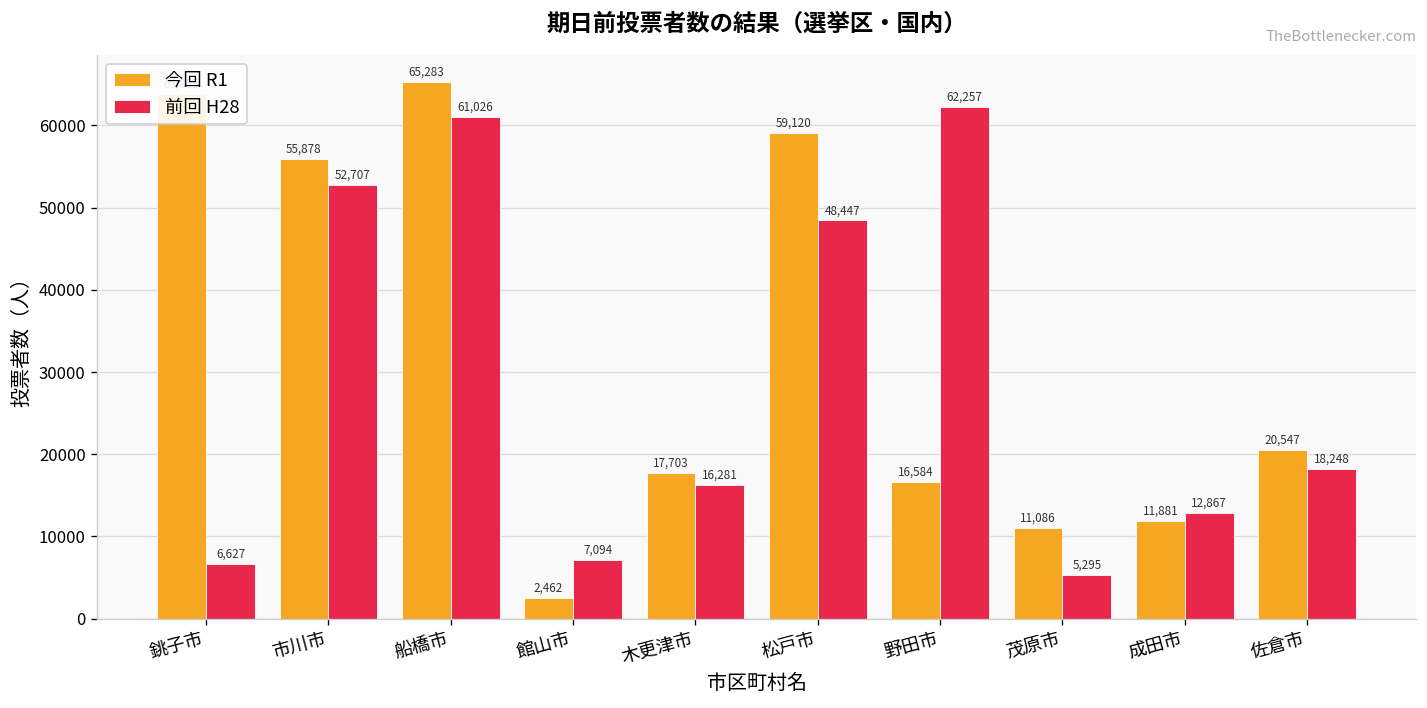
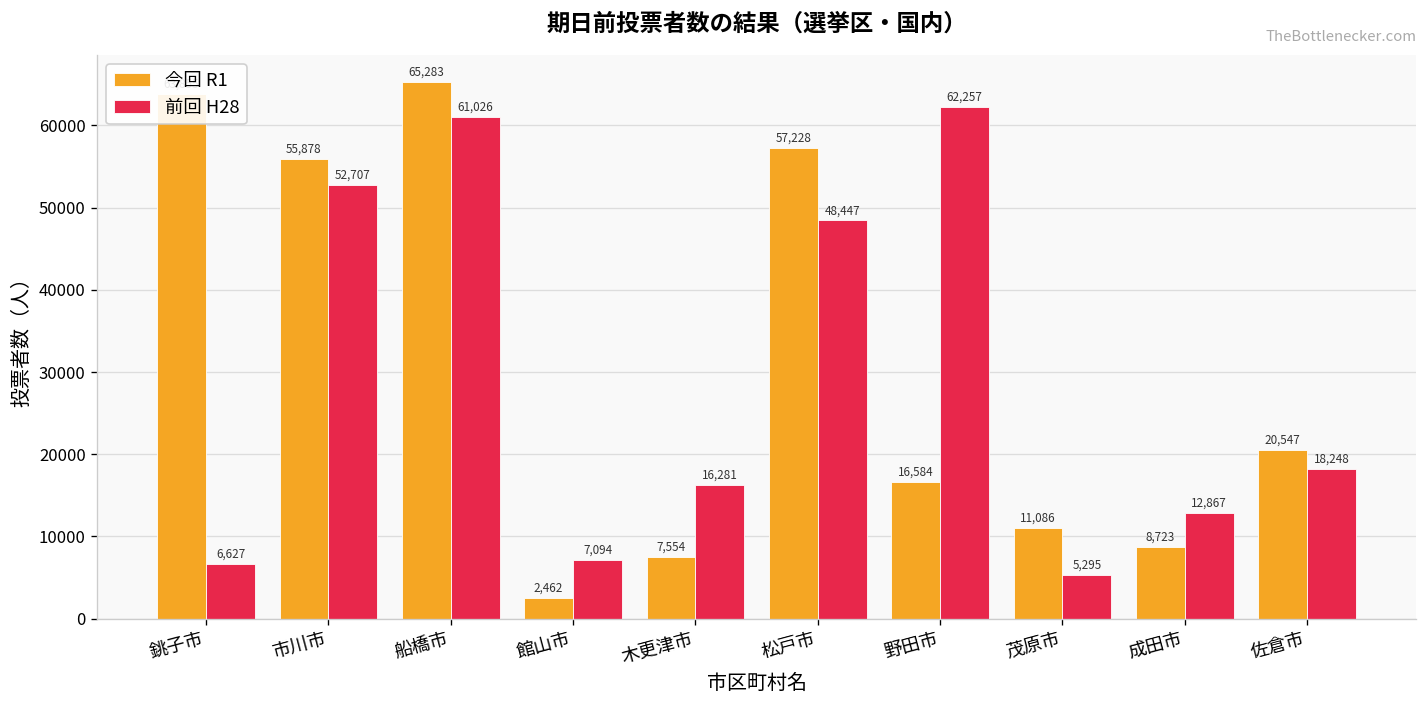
  {
    "今回 R1": {
      "市川市": "55,878",
      "船橋市": "65,283",
      "館山市": "2,462",
-     "木更津市": "17,703",
-     "松戸市": "59,120",
+     "木更津市": "7,554",
+     "松戸市": "57,228",
      "野田市": "16,584",
      "茂原市": "11,086",
-     "成田市": "11,881",
+     "成田市": "8,723",
      "佐倉市": "20,547"
    },
    "前回 H28": {
      "銚子市": "6,627",
      "市川市": "52,707",
      "船橋市": "61,026",
      "館山市": "7,094",
      "木更津市": "16,281",
      "松戸市": "48,447",
      "野田市": "62,257",
      "茂原市": "5,295",
      "成田市": "12,867",
      "佐倉市": "18,248"
    }
  }
